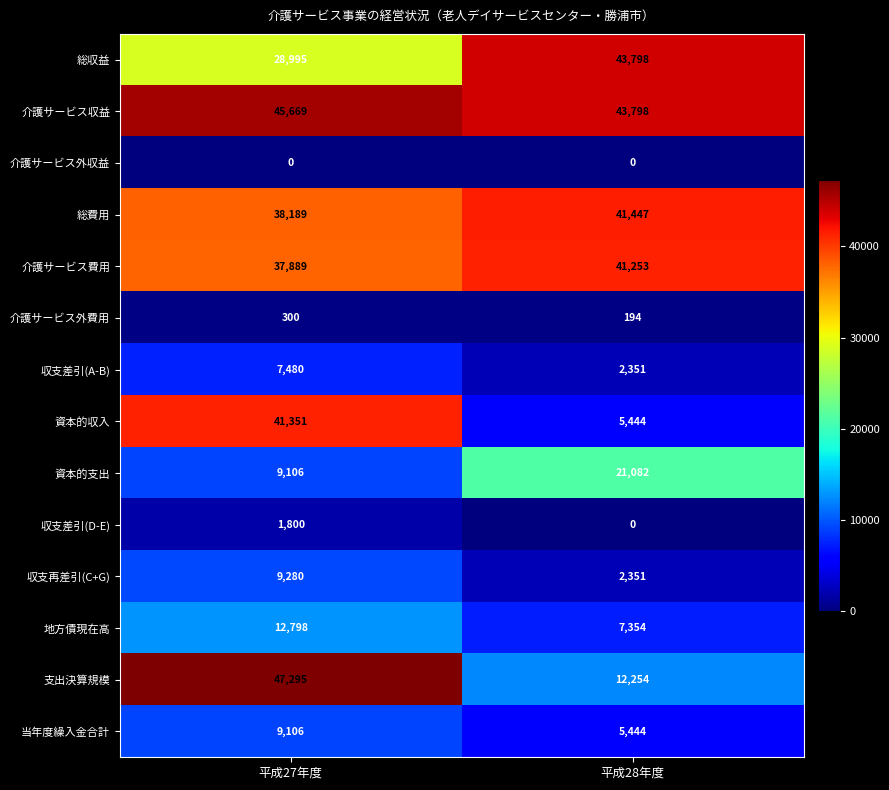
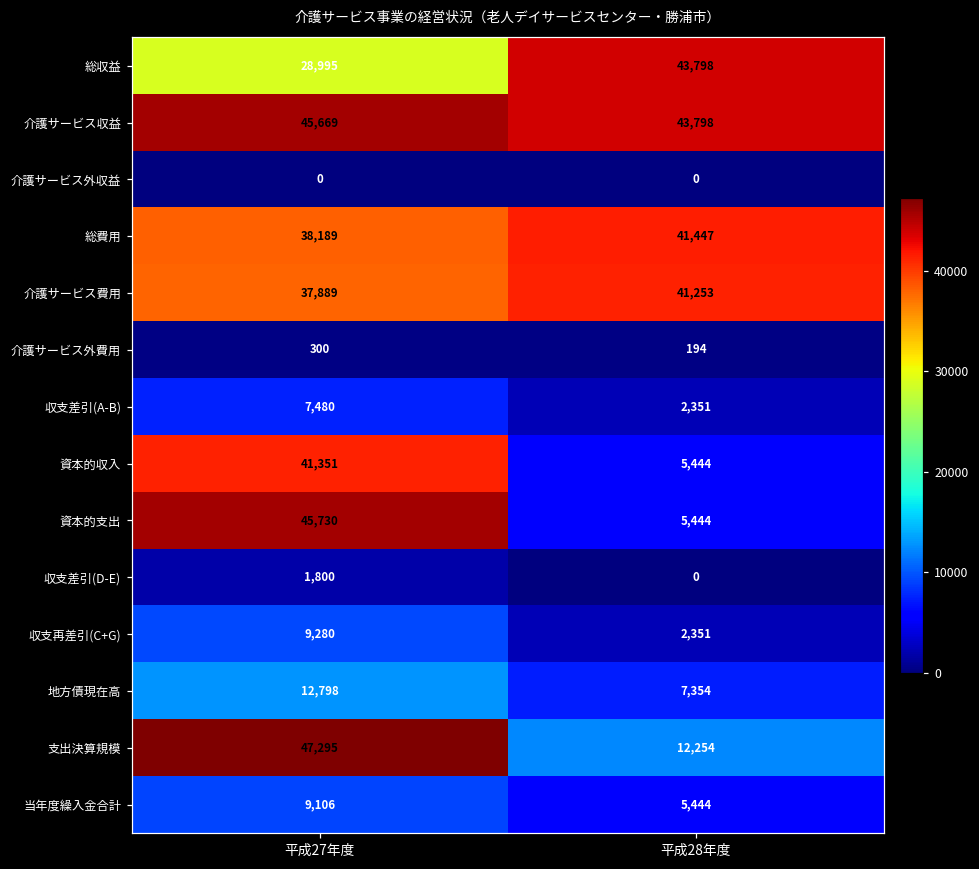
  {
    "総収益": {
      "平成27年度": "28,995",
      "平成28年度": "43,798"
    },
    "介護サービス収益": {
      "平成27年度": "45,669",
      "平成28年度": "43,798"
    },
    "介護サービス外収益": {
      "平成27年度": "0",
      "平成28年度": "0"
    },
    "総費用": {
      "平成27年度": "38,189",
      "平成28年度": "41,447"
    },
    "介護サービス費用": {
      "平成27年度": "37,889",
      "平成28年度": "41,253"
    },
    "介護サービス外費用": {
      "平成27年度": "300",
      "平成28年度": "194"
    },
    "収支差引(A-B)": {
      "平成27年度": "7,480",
      "平成28年度": "2,351"
    },
    "資本的収入": {
      "平成27年度": "41,351",
      "平成28年度": "5,444"
    },
    "資本的支出": {
-     "平成27年度": "9,106",
-     "平成28年度": "21,082"
+     "平成27年度": "45,730",
+     "平成28年度": "5,444"
    },
    "収支差引(D-E)": {
      "平成27年度": "1,800",
      "平成28年度": "0"
    },
    "収支再差引(C+G)": {
      "平成27年度": "9,280",
      "平成28年度": "2,351"
    },
    "地方債現在高": {
      "平成27年度": "12,798",
      "平成28年度": "7,354"
    },
    "支出決算規模": {
      "平成27年度": "47,295",
      "平成28年度": "12,254"
    },
    "当年度繰入金合計": {
      "平成27年度": "9,106",
      "平成28年度": "5,444"
    }
  }
